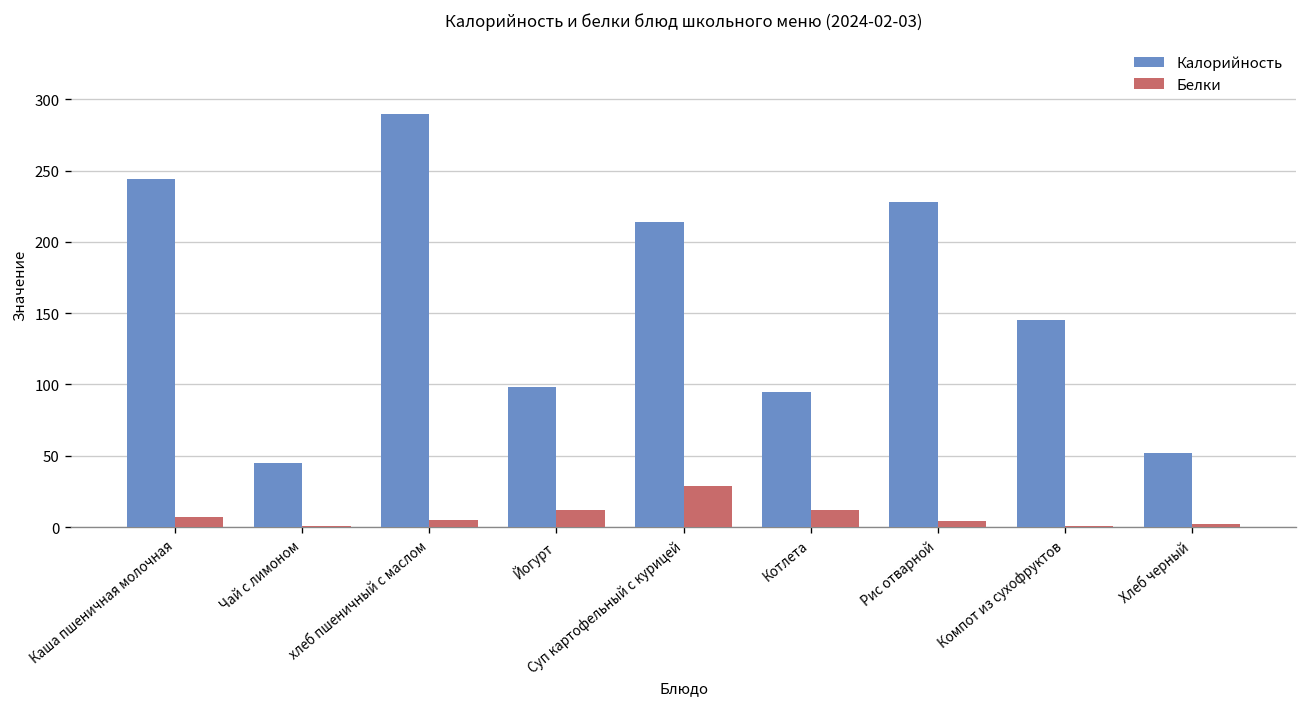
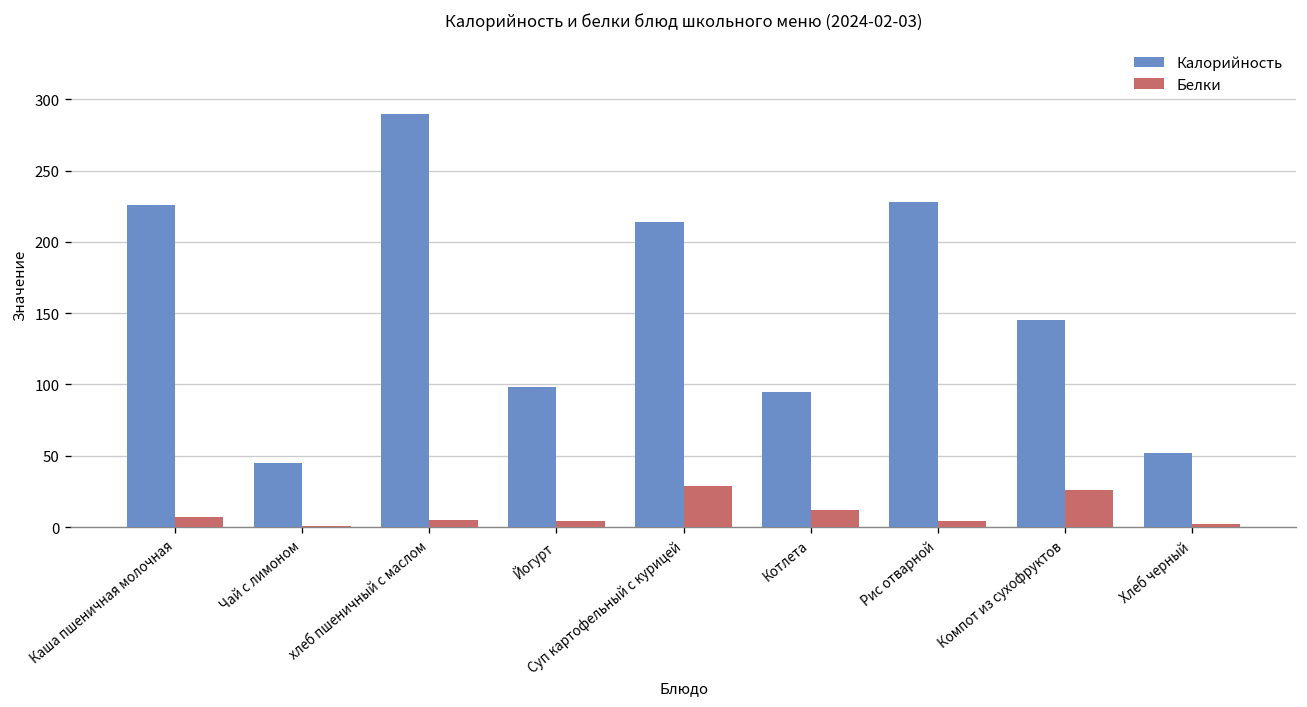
  {
    "Калорийность": {
-     "Каша пшеничная молочная": 244,
+     "Каша пшеничная молочная": 226,
      "Чай с лимоном": 45,
      "хлеб пшеничный с маслом": 290,
      "Йогурт": 98,
      "Суп картофельный с курицей": 214,
      "Котлета": 95,
      "Рис отварной": 228,
      "Компот из сухофруктов": 145,
      "Хлеб черный": 52
    },
    "Белки": {
      "Каша пшеничная молочная": 7,
      "хлеб пшеничный с маслом": 5,
-     "Йогурт": 12,
+     "Йогурт": 4,
      "Суп картофельный с курицей": 29,
      "Котлета": 12,
      "Рис отварной": 4,
-     "Компот из сухофруктов": 1
+     "Компот из сухофруктов": 26
    }
  }
